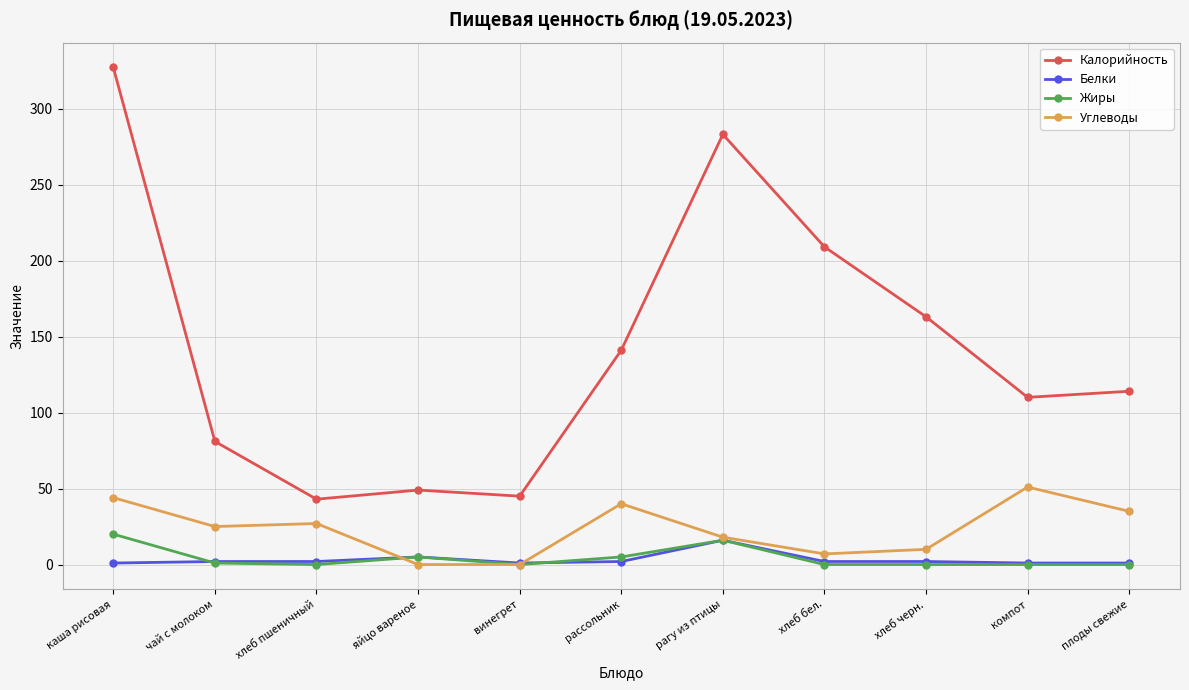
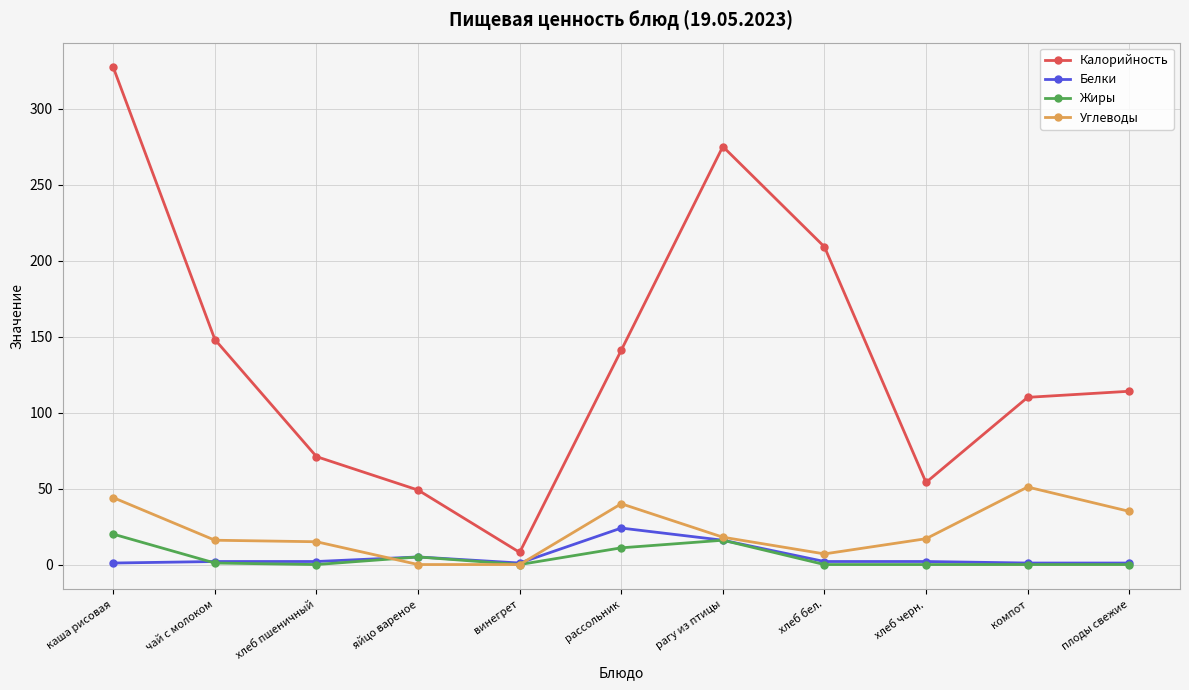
  {
    "Калорийность": {
      "каша рисовая": 327,
-     "чай с молоком": 81,
-     "хлеб пшеничный": 43,
+     "чай с молоком": 148,
+     "хлеб пшеничный": 71,
      "яйцо вареное": 49,
-     "винегрет": 45,
+     "винегрет": 8,
      "рассольник": 141,
-     "рагу из птицы": 283,
+     "рагу из птицы": 275,
      "хлеб бел.": 209,
-     "хлеб черн.": 163,
+     "хлеб черн.": 54,
      "компот": 110,
      "плоды свежие": 114
    },
    "Белки": {
      "каша рисовая": 1,
      "хлеб пшеничный": 2,
-     "рассольник": 2,
+     "рассольник": 24,
      "хлеб бел.": 2,
      "хлеб черн.": 2
    },
    "Жиры": {
      "каша рисовая": 20,
      "хлеб пшеничный": 0,
-     "рассольник": 5,
+     "рассольник": 11,
      "хлеб бел.": 0,
      "хлеб черн.": 0
    },
    "Углеводы": {
      "каша рисовая": 44,
-     "чай с молоком": 25,
-     "хлеб пшеничный": 27,
+     "чай с молоком": 16,
+     "хлеб пшеничный": 15,
      "яйцо вареное": 0,
      "рассольник": 40,
      "рагу из птицы": 18,
      "хлеб бел.": 7,
-     "хлеб черн.": 10,
+     "хлеб черн.": 17,
      "компот": 51,
      "плоды свежие": 35
    }
  }
